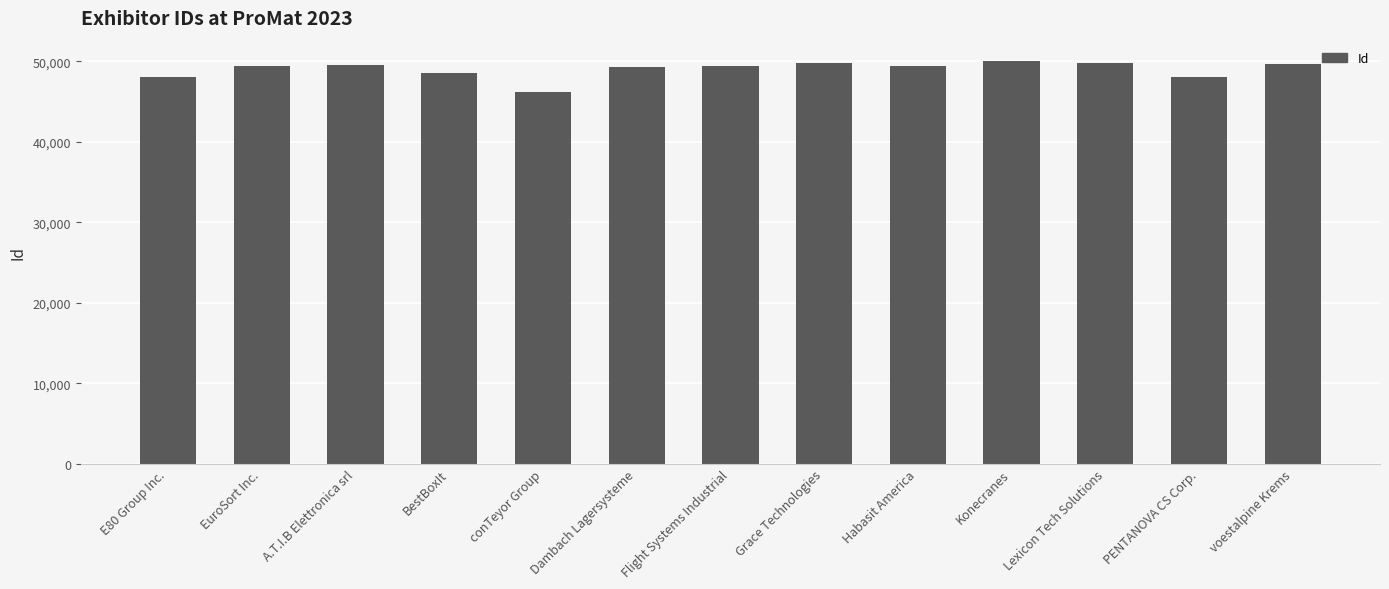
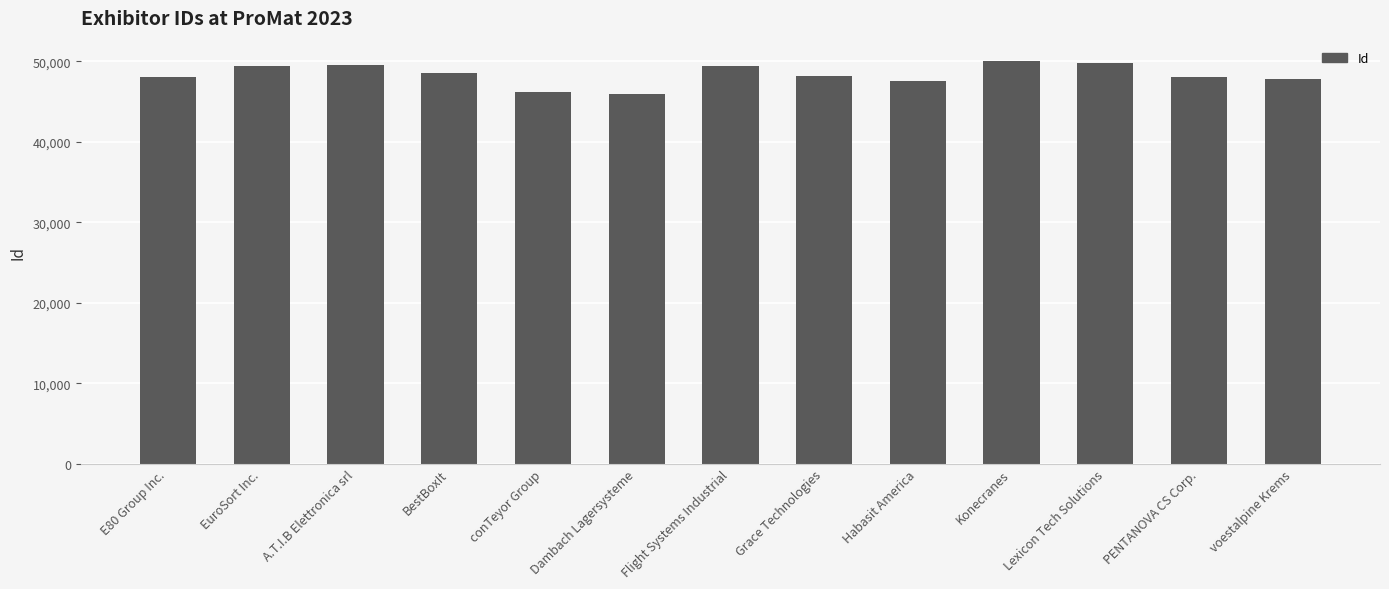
  {
    "E80 Group Inc.": "48,000",
    "EuroSort Inc.": "49,000",
    "A.T.I.B Elettronica srl": "50,000",
    "BestBoxIt": "49,000",
    "conTeyor Group": "46,000",
-   "Dambach Lagersysteme": "49,000",
+   "Dambach Lagersysteme": "46,000",
    "Flight Systems Industrial": "49,000",
-   "Grace Technologies": "50,000",
-   "Habasit America": "49,000",
+   "Grace Technologies": "48,000",
+   "Habasit America": "48,000",
    "Konecranes": "50,000",
    "Lexicon Tech Solutions": "50,000",
    "PENTANOVA CS Corp.": "48,000",
-   "voestalpine Krems": "50,000"
+   "voestalpine Krems": "48,000"
  }
